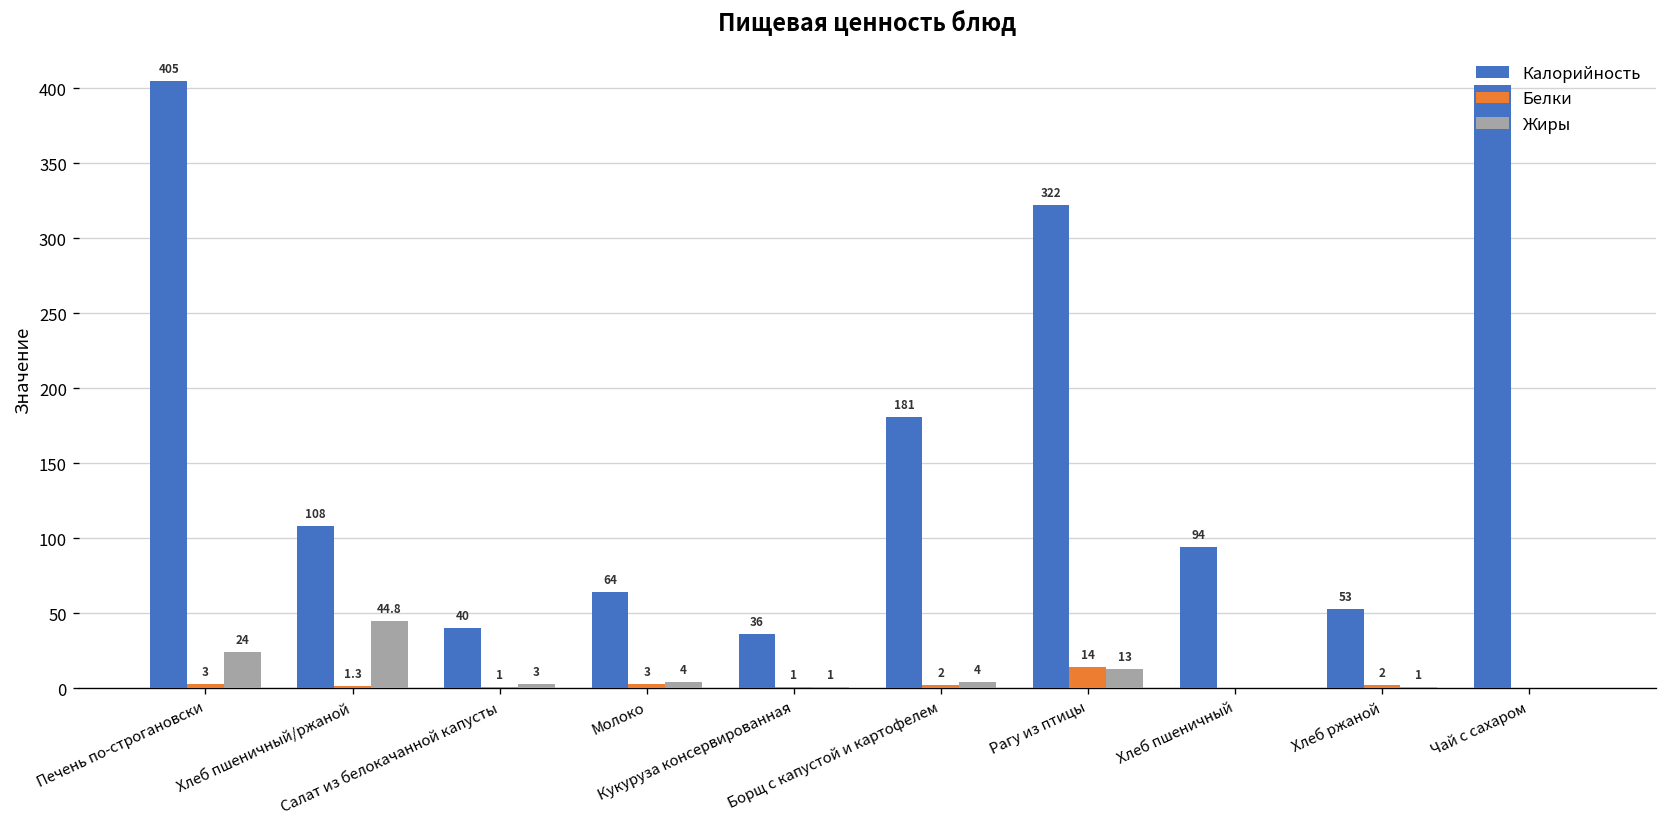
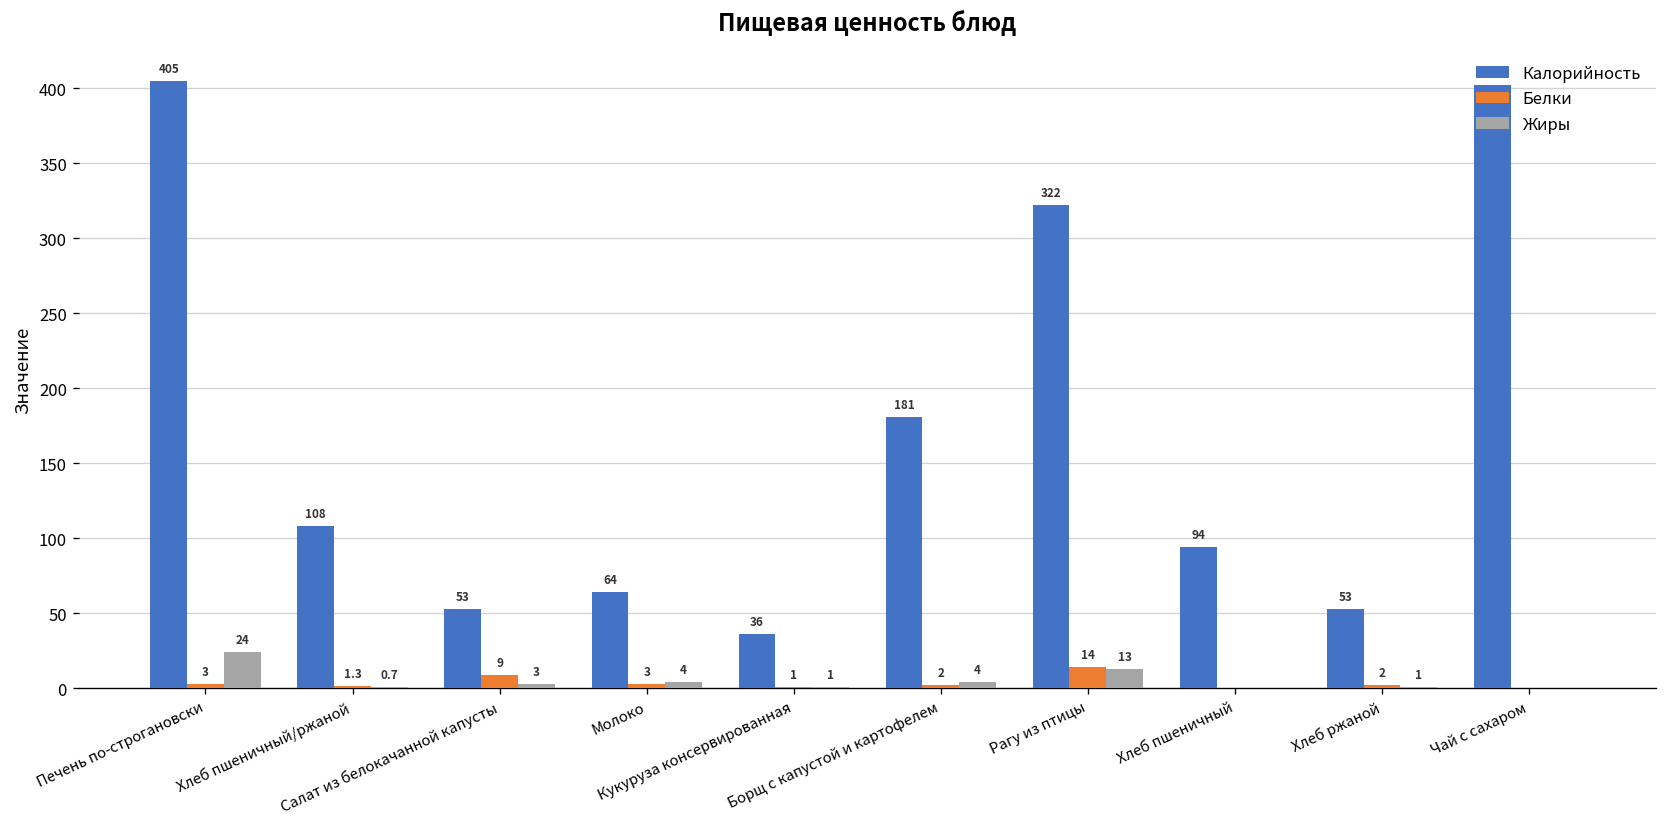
  {
    "Калорийность": {
      "Печень по-строгановски": 405,
      "Хлеб пшеничный/ржаной": 108,
-     "Салат из белокачанной капусты": 40,
+     "Салат из белокачанной капусты": 53,
      "Молоко": 64,
      "Кукуруза консервированная": 36,
      "Борщ с капустой и картофелем": 181,
      "Рагу из птицы": 322,
      "Хлеб пшеничный": 94,
      "Хлеб ржаной": 53,
      "Чай с сахаром": 402
    },
    "Белки": {
      "Печень по-строгановски": 3,
      "Хлеб пшеничный/ржаной": 1.3,
-     "Салат из белокачанной капусты": 1,
+     "Салат из белокачанной капусты": 9,
      "Молоко": 3,
      "Кукуруза консервированная": 1,
      "Борщ с капустой и картофелем": 2,
      "Рагу из птицы": 14,
      "Хлеб ржаной": 2
    },
    "Жиры": {
      "Печень по-строгановски": 24,
-     "Хлеб пшеничный/ржаной": 44.8,
+     "Хлеб пшеничный/ржаной": 0.7,
      "Салат из белокачанной капусты": 3,
      "Молоко": 4,
      "Кукуруза консервированная": 1,
      "Борщ с капустой и картофелем": 4,
      "Рагу из птицы": 13,
      "Хлеб ржаной": 1
    }
  }
